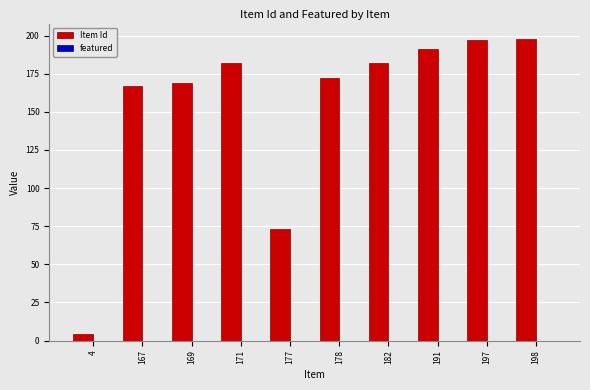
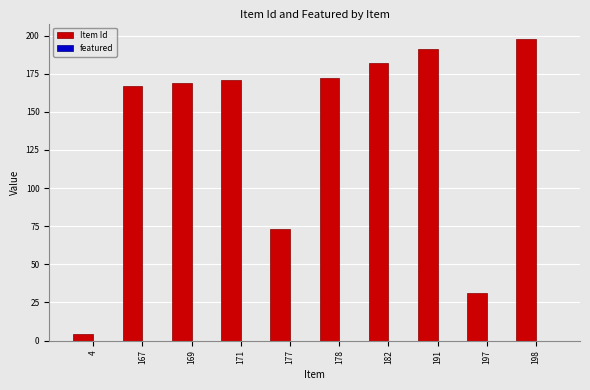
  {
    "Item Id": {
      "4": 4,
      "167": 167,
      "169": 169,
-     "171": 182,
+     "171": 171,
      "177": 73,
      "178": 172,
      "182": 182,
      "191": 191,
-     "197": 197,
+     "197": 31,
      "198": 198
    },
    "featured": {
      "4": 0,
      "167": 0,
      "169": 0,
      "171": 0,
      "177": 0,
      "178": 0,
      "182": 0,
      "191": 0,
      "197": 0,
      "198": 0
    }
  }
